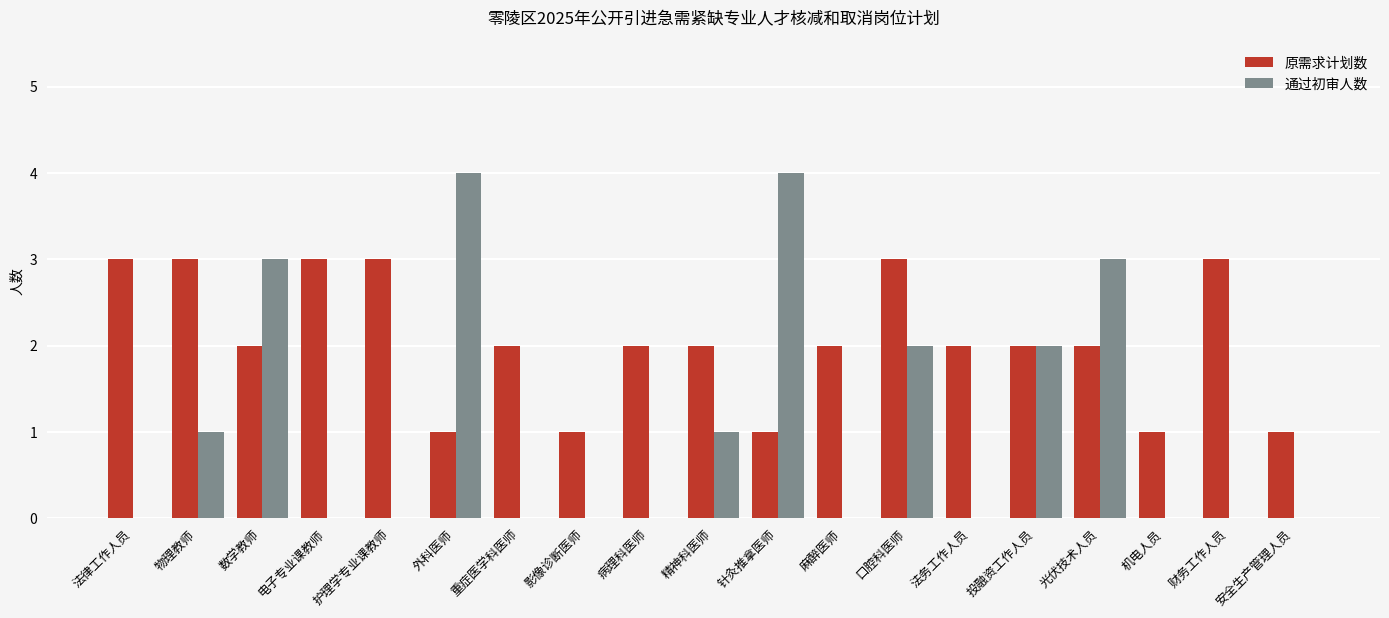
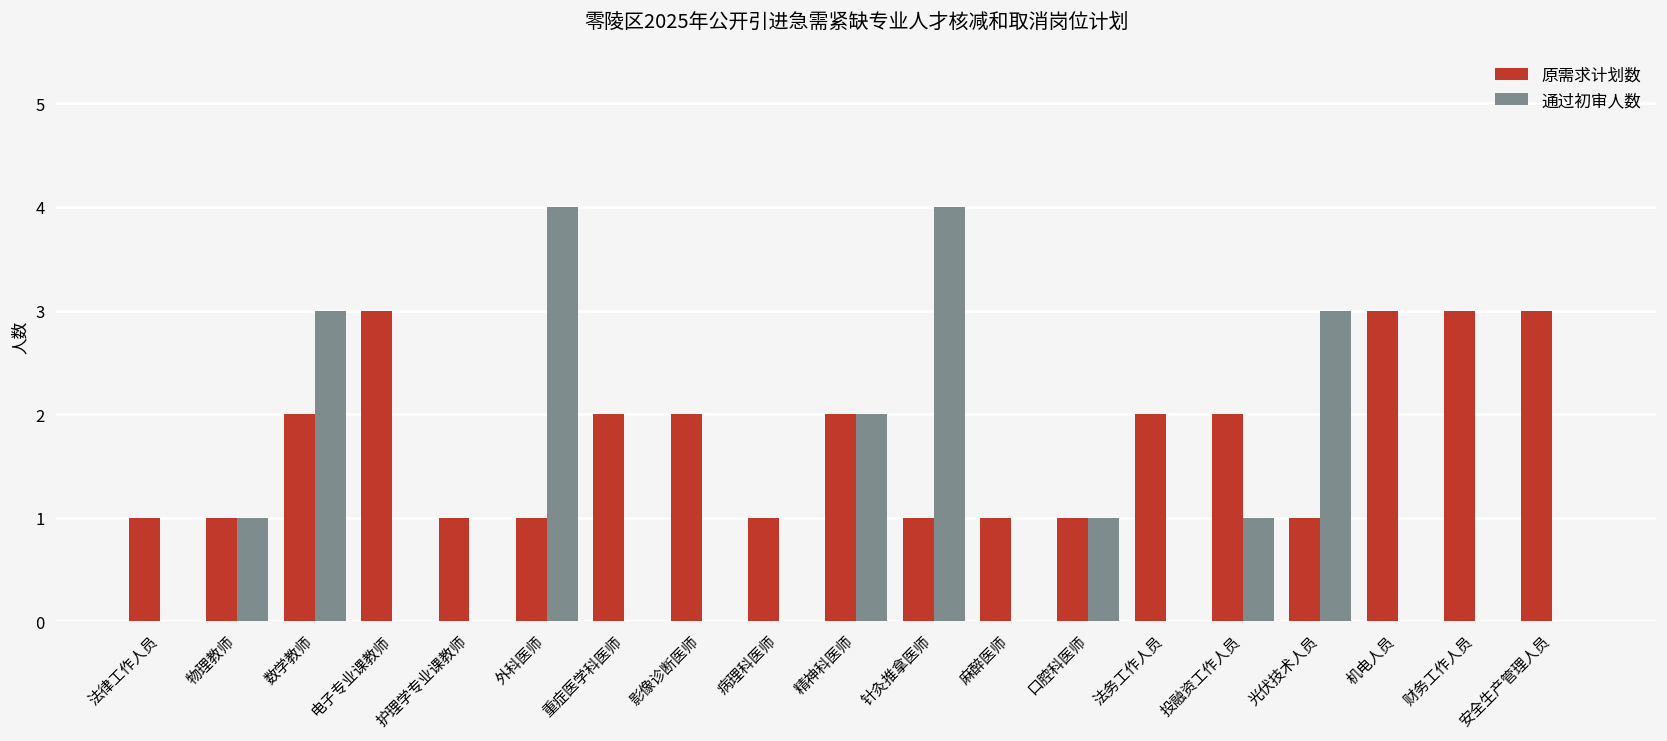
  {
    "原需求计划数": {
-     "法律工作人员": 3,
-     "物理教师": 3,
+     "法律工作人员": 1,
+     "物理教师": 1,
      "数学教师": 2,
      "电子专业课教师": 3,
-     "护理学专业课教师": 3,
+     "护理学专业课教师": 1,
      "外科医师": 1,
      "重症医学科医师": 2,
-     "影像诊断医师": 1,
-     "病理科医师": 2,
+     "影像诊断医师": 2,
+     "病理科医师": 1,
      "精神科医师": 2,
      "针灸推拿医师": 1,
-     "麻醉医师": 2,
-     "口腔科医师": 3,
+     "麻醉医师": 1,
+     "口腔科医师": 1,
      "法务工作人员": 2,
      "投融资工作人员": 2,
-     "光伏技术人员": 2,
-     "机电人员": 1,
+     "光伏技术人员": 1,
+     "机电人员": 3,
      "财务工作人员": 3,
-     "安全生产管理人员": 1
+     "安全生产管理人员": 3
    },
    "通过初审人数": {
      "法律工作人员": 0,
      "物理教师": 1,
      "数学教师": 3,
      "电子专业课教师": 0,
      "护理学专业课教师": 0,
      "外科医师": 4,
      "重症医学科医师": 0,
      "影像诊断医师": 0,
      "病理科医师": 0,
-     "精神科医师": 1,
+     "精神科医师": 2,
      "针灸推拿医师": 4,
      "麻醉医师": 0,
-     "口腔科医师": 2,
+     "口腔科医师": 1,
      "法务工作人员": 0,
-     "投融资工作人员": 2,
+     "投融资工作人员": 1,
      "光伏技术人员": 3,
      "机电人员": 0,
      "财务工作人员": 0,
      "安全生产管理人员": 0
    }
  }
